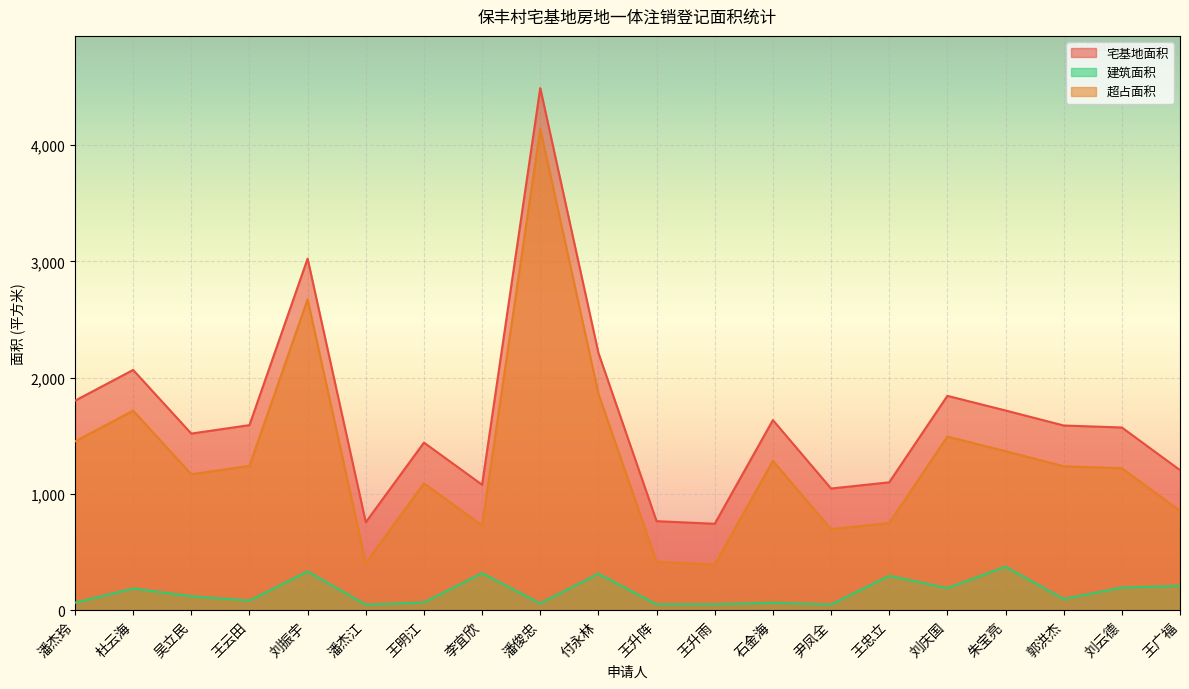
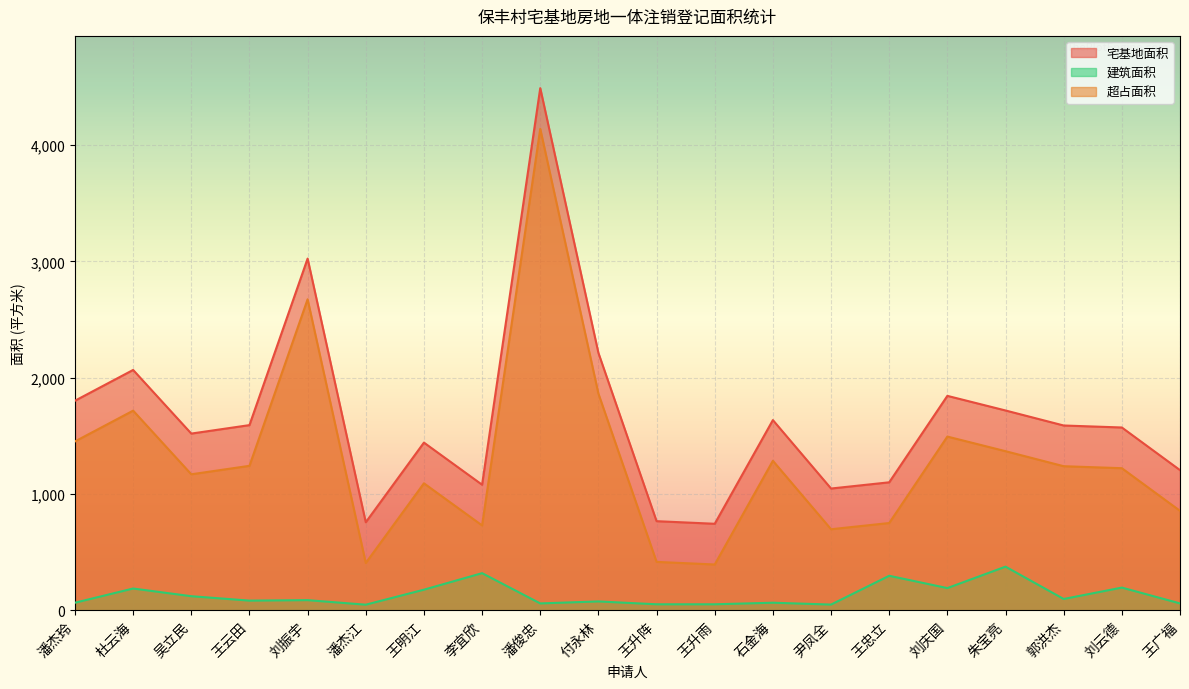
  {
    "建筑面积": {
      "潘杰玲": 70,
      "杜云海": 190,
      "吴立民": 120,
      "王云田": 80,
-     "刘振宇": 340,
+     "刘振宇": 90,
      "潘杰江": 50,
-     "王明江": 70,
+     "王明江": 180,
      "李宜欣": 320,
      "潘俊忠": 60,
-     "付永林": 320,
+     "付永林": 80,
      "王升阵": 50,
      "王升雨": 50,
      "石金海": 70,
      "尹凤全": 50,
      "王忠立": 300,
      "刘庆国": 190,
      "朱宝亮": 380,
      "郭洪杰": 100,
      "刘云德": 200,
-     "王广福": 210
+     "王广福": 60
    }
  }
